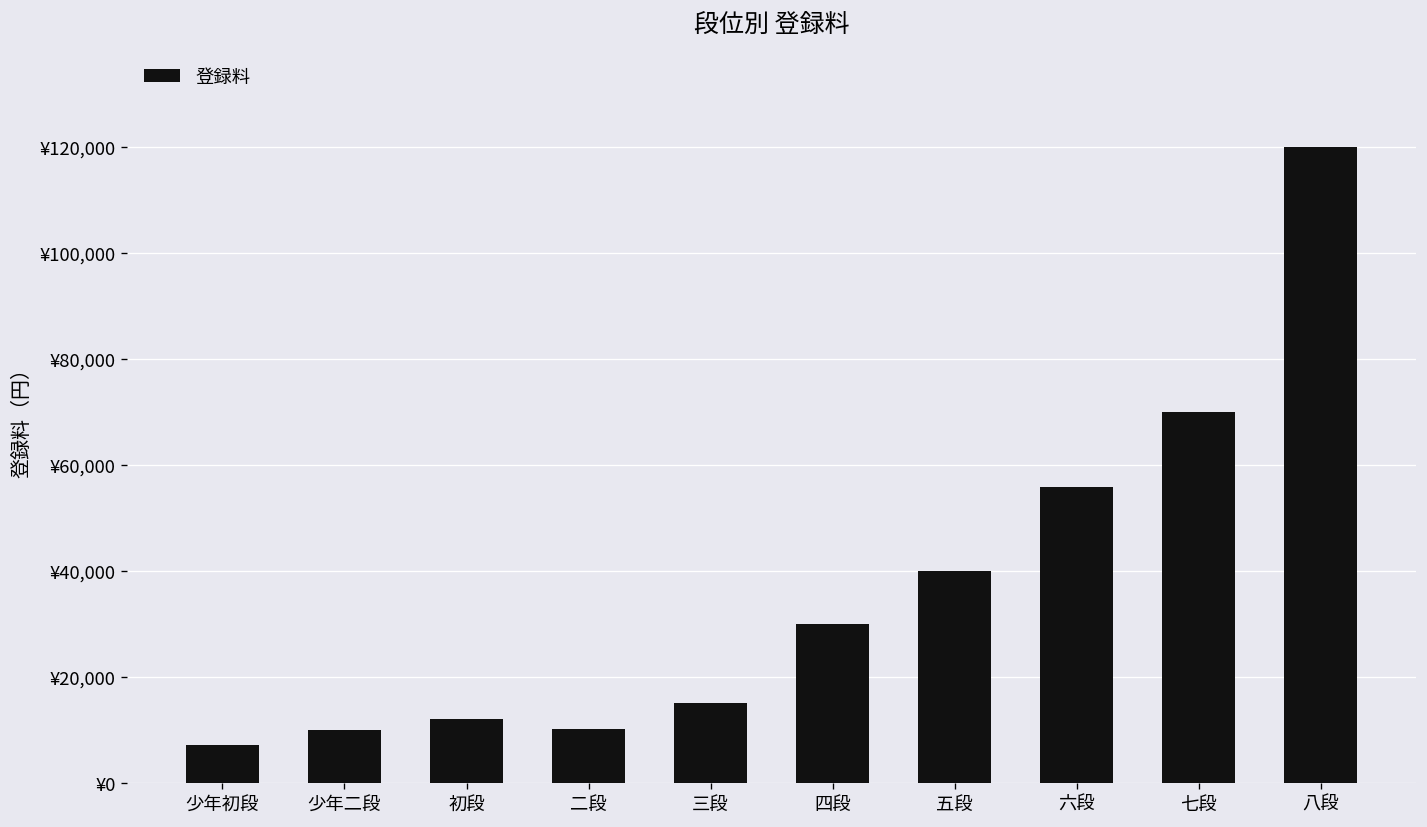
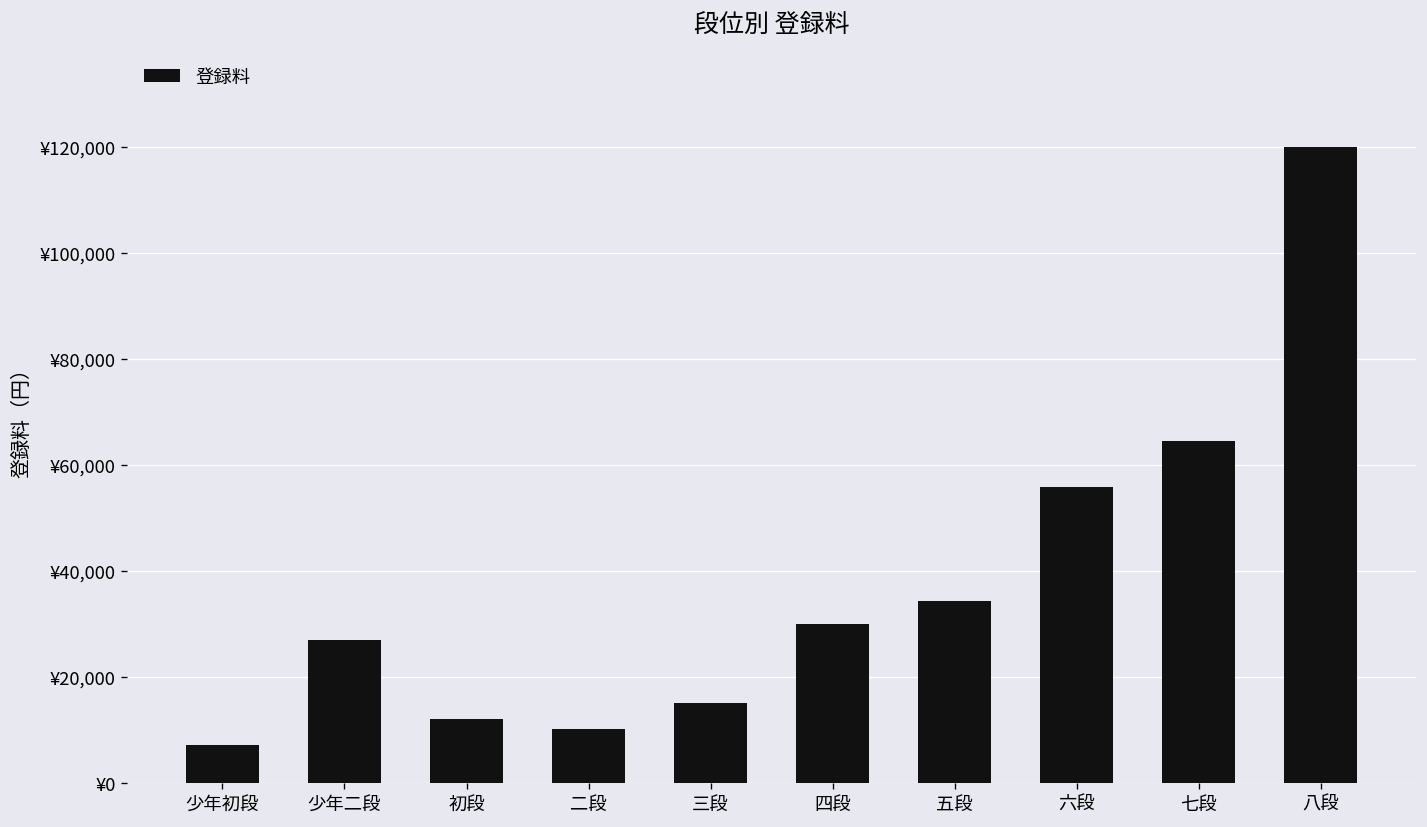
  {
    "少年初段": "¥7,000",
-   "少年二段": "¥10,000",
+   "少年二段": "¥27,000",
    "初段": "¥12,000",
    "二段": "¥10,000",
    "三段": "¥15,000",
    "四段": "¥30,000",
-   "五段": "¥40,000",
+   "五段": "¥34,000",
    "六段": "¥56,000",
-   "七段": "¥70,000",
+   "七段": "¥65,000",
    "八段": "¥120,000"
  }
